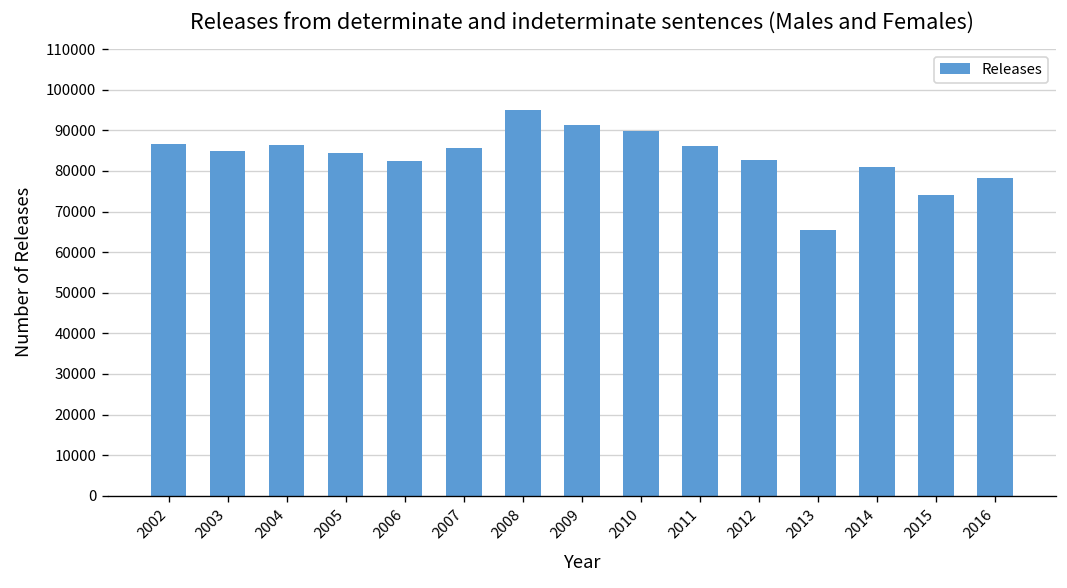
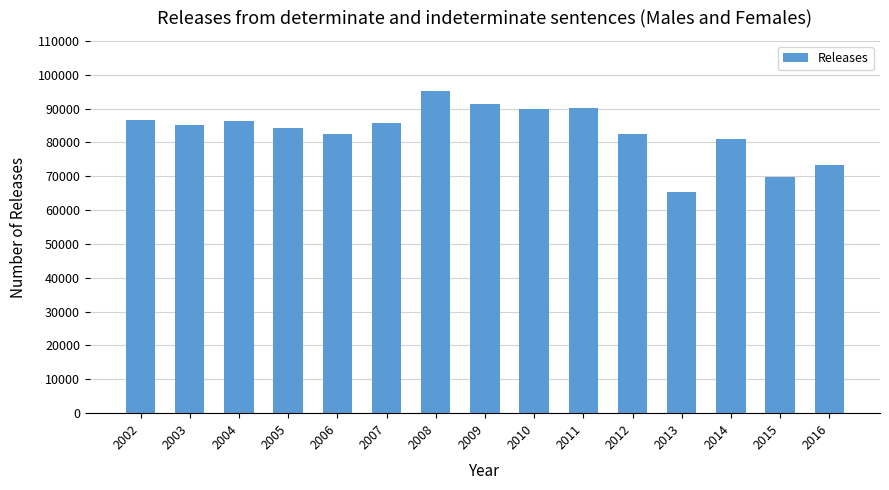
  {
    "2002": 87000,
    "2003": 85000,
    "2004": 86000,
    "2005": 84000,
    "2006": 83000,
    "2007": 86000,
    "2008": 95000,
    "2009": 91000,
    "2010": 90000,
-   "2011": 86000,
+   "2011": 90000,
    "2012": 83000,
    "2013": 65000,
    "2014": 81000,
-   "2015": 74000,
-   "2016": 78000
+   "2015": 70000,
+   "2016": 73000
  }
